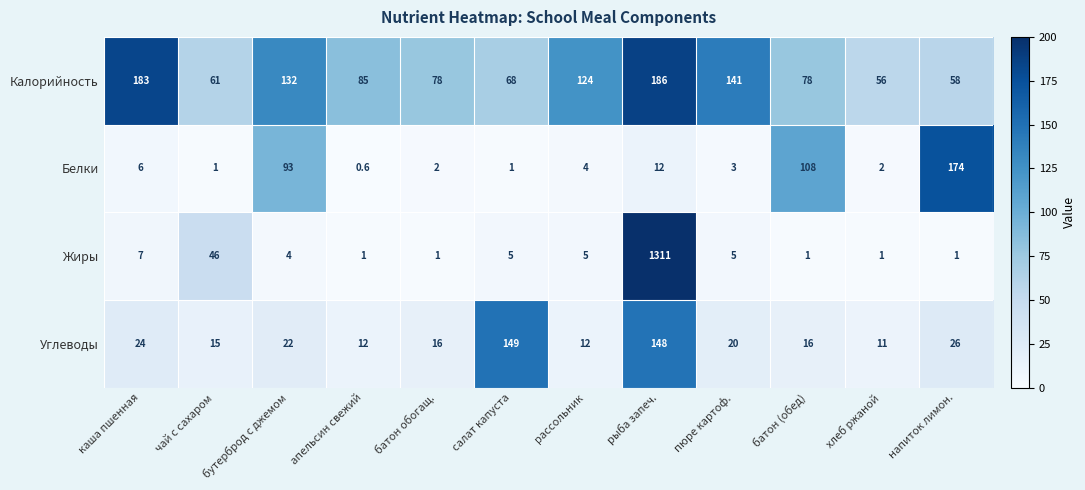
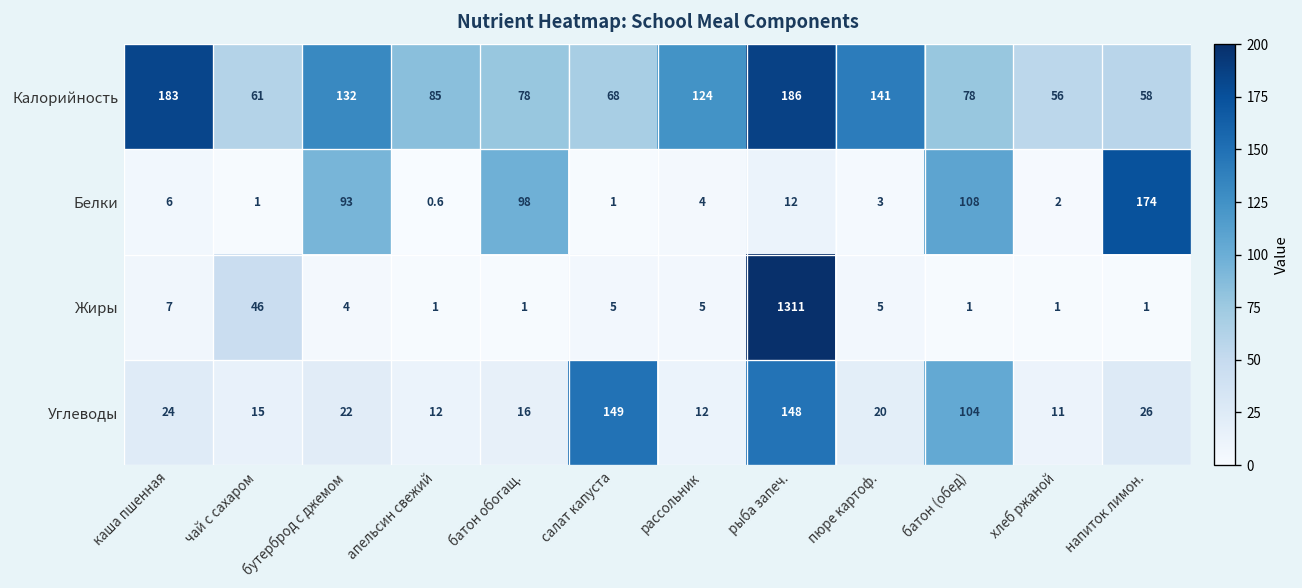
  {
    "Калорийность": {
      "каша пшенная": 183,
      "чай с сахаром": 61,
      "бутерброд с джемом": 132,
      "апельсин свежий": 85,
      "батон обогащ.": 78,
      "салат капуста": 68,
      "рассольник": 124,
      "рыба запеч.": 186,
      "пюре картоф.": 141,
      "батон (обед)": 78,
      "хлеб ржаной": 56,
      "напиток лимон.": 58
    },
    "Белки": {
      "каша пшенная": 6,
      "чай с сахаром": 1,
      "бутерброд с джемом": 93,
      "апельсин свежий": 0.6,
-     "батон обогащ.": 2,
+     "батон обогащ.": 98,
      "салат капуста": 1,
      "рассольник": 4,
      "рыба запеч.": 12,
      "пюре картоф.": 3,
      "батон (обед)": 108,
      "хлеб ржаной": 2,
      "напиток лимон.": 174
    },
    "Жиры": {
      "каша пшенная": 7,
      "чай с сахаром": 46,
      "бутерброд с джемом": 4,
      "апельсин свежий": 1,
      "батон обогащ.": 1,
      "салат капуста": 5,
      "рассольник": 5,
      "рыба запеч.": 1311,
      "пюре картоф.": 5,
      "батон (обед)": 1,
      "хлеб ржаной": 1,
      "напиток лимон.": 1
    },
    "Углеводы": {
      "каша пшенная": 24,
      "чай с сахаром": 15,
      "бутерброд с джемом": 22,
      "апельсин свежий": 12,
      "батон обогащ.": 16,
      "салат капуста": 149,
      "рассольник": 12,
      "рыба запеч.": 148,
      "пюре картоф.": 20,
-     "батон (обед)": 16,
+     "батон (обед)": 104,
      "хлеб ржаной": 11,
      "напиток лимон.": 26
    }
  }
